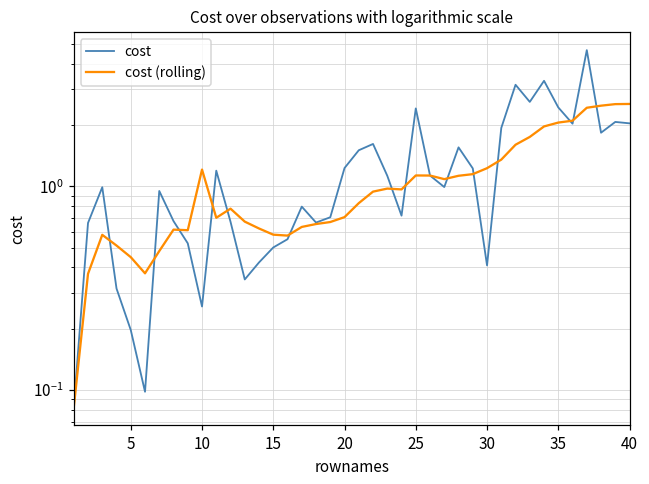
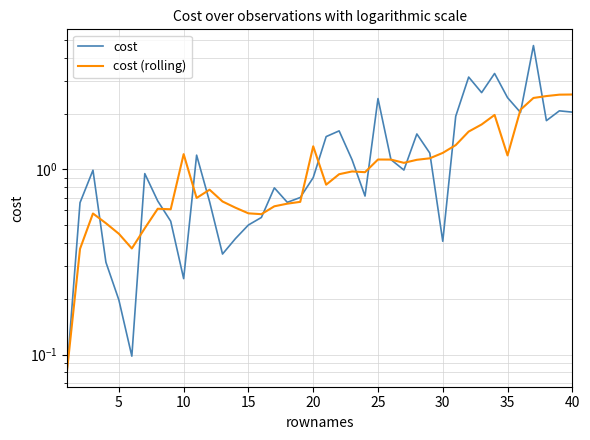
  {
    "cost": {
      "5": 0.2,
      "10": 0.26,
      "15": 0.5,
-     "20": 1.2,
+     "20": 0.9,
      "25": 2.4,
      "30": 0.4,
      "35": 2.4,
      "40": 2.0
    },
    "cost (rolling)": {
      "5": 0.45,
      "10": 1.2,
      "15": 0.58,
-     "20": 0.71,
+     "20": 1.3,
      "25": 1.1,
      "30": 1.2,
-     "35": 2.1,
+     "35": 1.2,
      "40": 2.5
    }
  }
